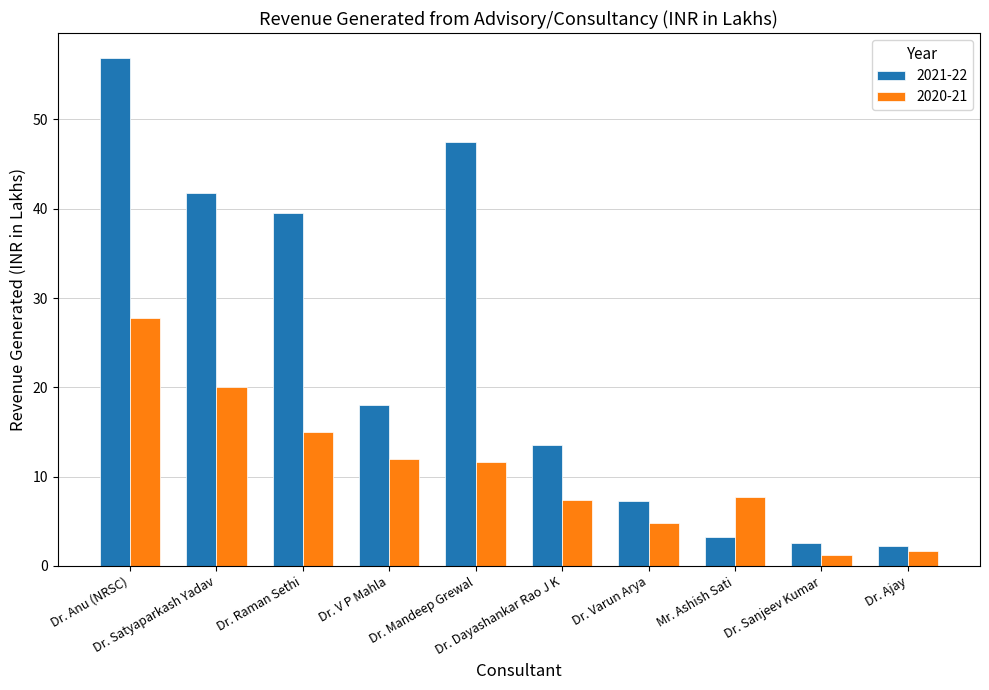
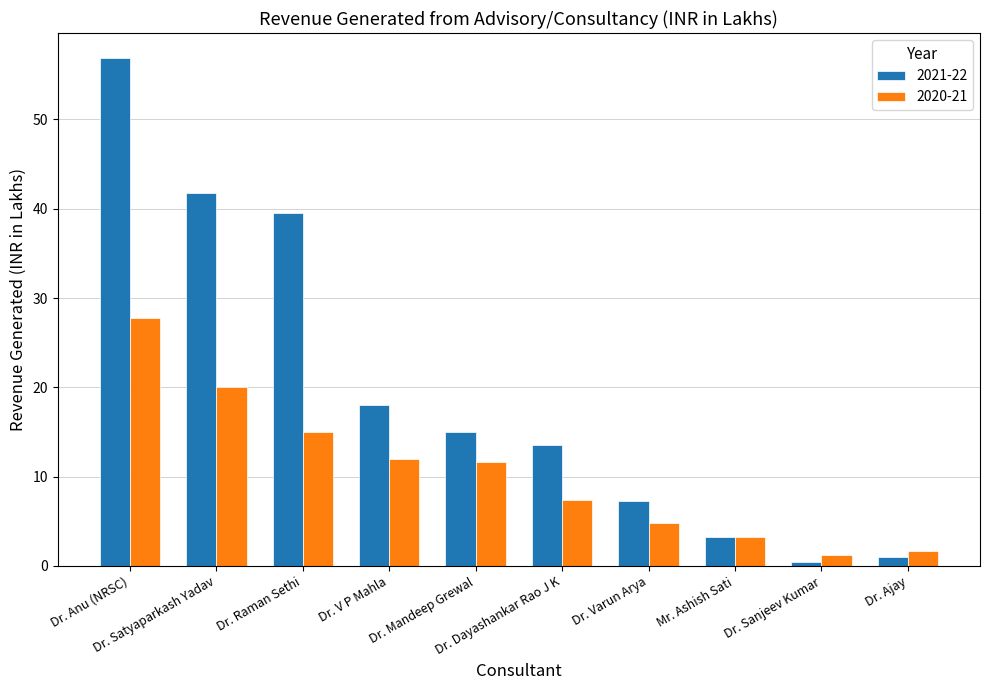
  {
    "2021-22": {
      "Dr. Anu (NRSC)": 57,
      "Dr. Satyaparkash Yadav": 42,
      "Dr. Raman Sethi": 40,
      "Dr. V P Mahla": 18,
-     "Dr. Mandeep Grewal": 48,
+     "Dr. Mandeep Grewal": 15,
      "Dr. Dayashankar Rao J K": 14,
      "Dr. Varun Arya": 7,
      "Mr. Ashish Sati": 3,
-     "Dr. Sanjeev Kumar": 3,
-     "Dr. Ajay": 2
+     "Dr. Sanjeev Kumar": 0,
+     "Dr. Ajay": 1
    },
    "2020-21": {
      "Dr. Anu (NRSC)": 28,
      "Dr. Satyaparkash Yadav": 20,
      "Dr. Raman Sethi": 15,
      "Dr. V P Mahla": 12,
      "Dr. Mandeep Grewal": 12,
      "Dr. Dayashankar Rao J K": 7,
      "Dr. Varun Arya": 5,
-     "Mr. Ashish Sati": 8,
+     "Mr. Ashish Sati": 3,
      "Dr. Sanjeev Kumar": 1,
      "Dr. Ajay": 2
    }
  }
